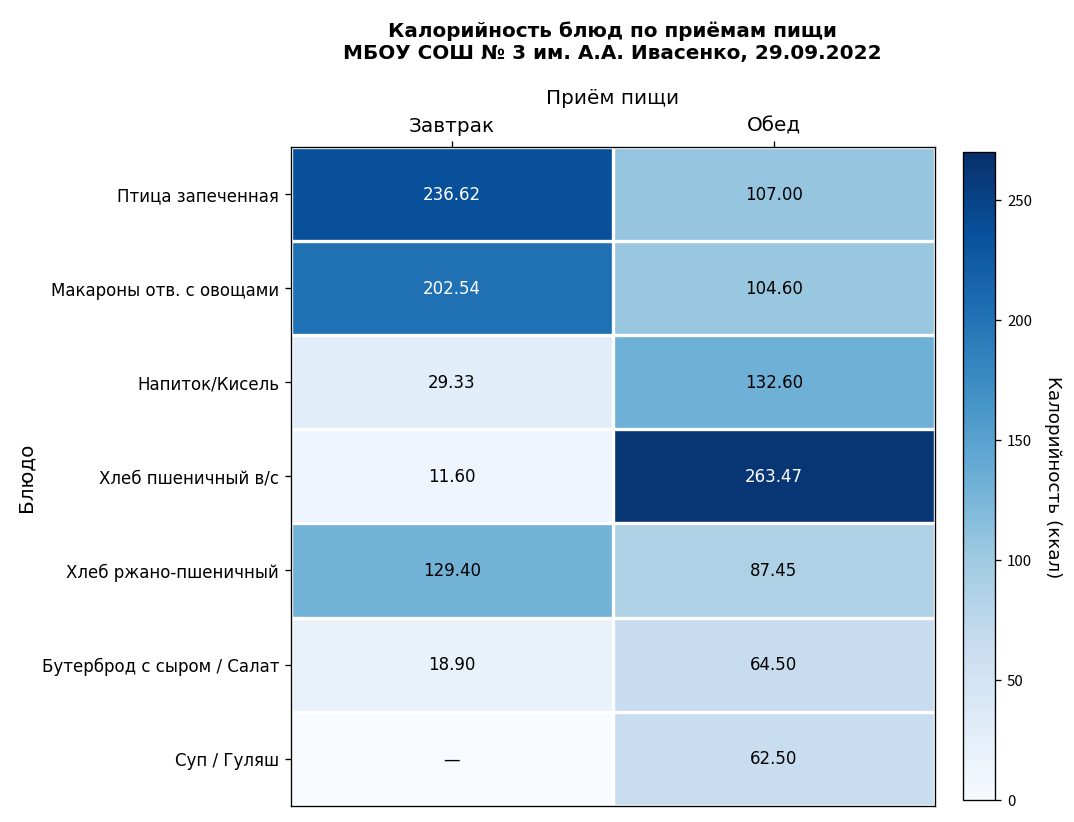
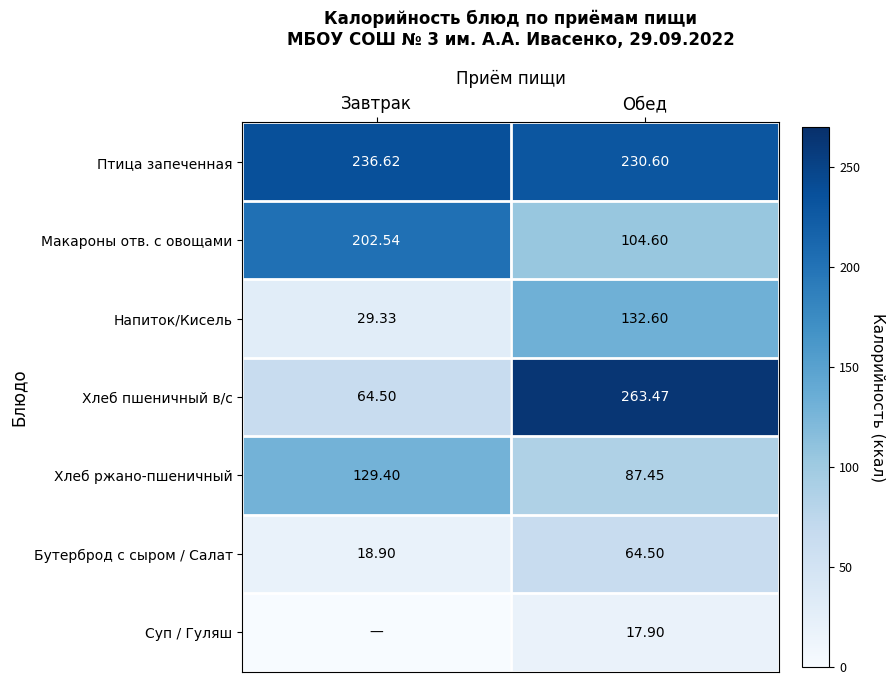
  {
    "Птица запеченная": {
      "Завтрак": 236.62,
-     "Обед": 107.00
+     "Обед": 230.60
    },
    "Макароны отв. с овощами": {
      "Завтрак": 202.54,
      "Обед": 104.60
    },
    "Напиток/Кисель": {
      "Завтрак": 29.33,
      "Обед": 132.60
    },
    "Хлеб пшеничный в/с": {
-     "Завтрак": 11.60,
+     "Завтрак": 64.50,
      "Обед": 263.47
    },
    "Хлеб ржано-пшеничный": {
      "Завтрак": 129.40,
      "Обед": 87.45
    },
    "Бутерброд с сыром / Салат": {
      "Завтрак": 18.90,
      "Обед": 64.50
    },
    "Суп / Гуляш": {
-     "Обед": 62.50
+     "Обед": 17.90
    }
  }
